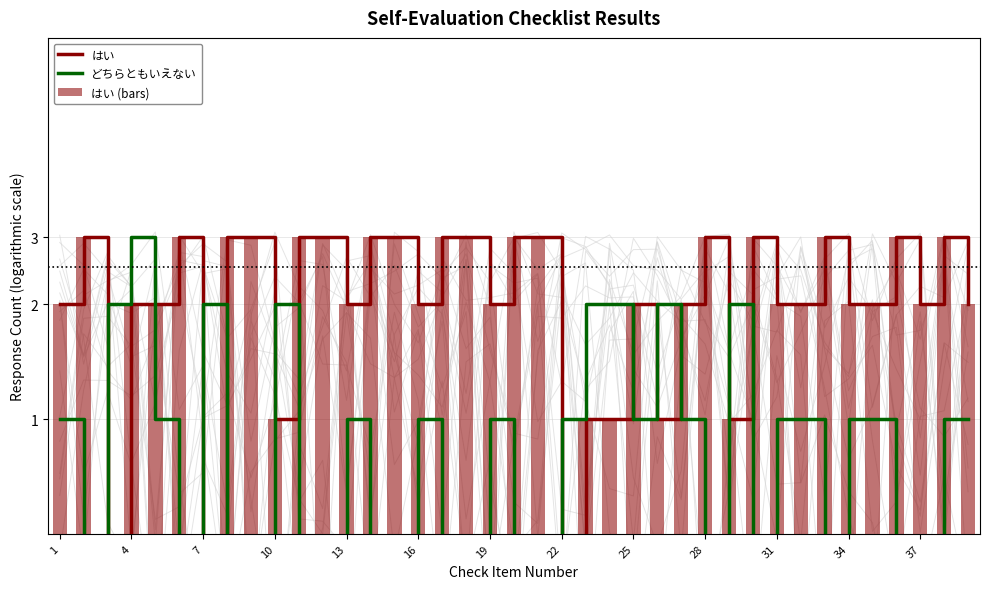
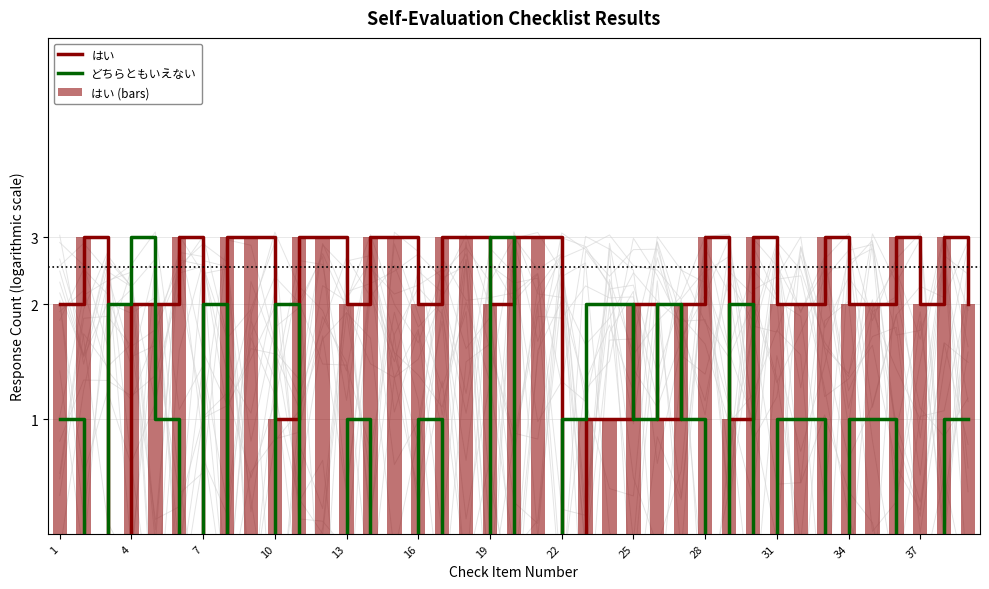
  {
    "どちらともいえない": {
      "1": 1,
      "4": 3,
      "7": 2,
      "13": 1,
-     "19": 1,
+     "19": 3,
      "22": 1,
      "25": 1,
      "31": 1,
      "34": 1
    }
  }
